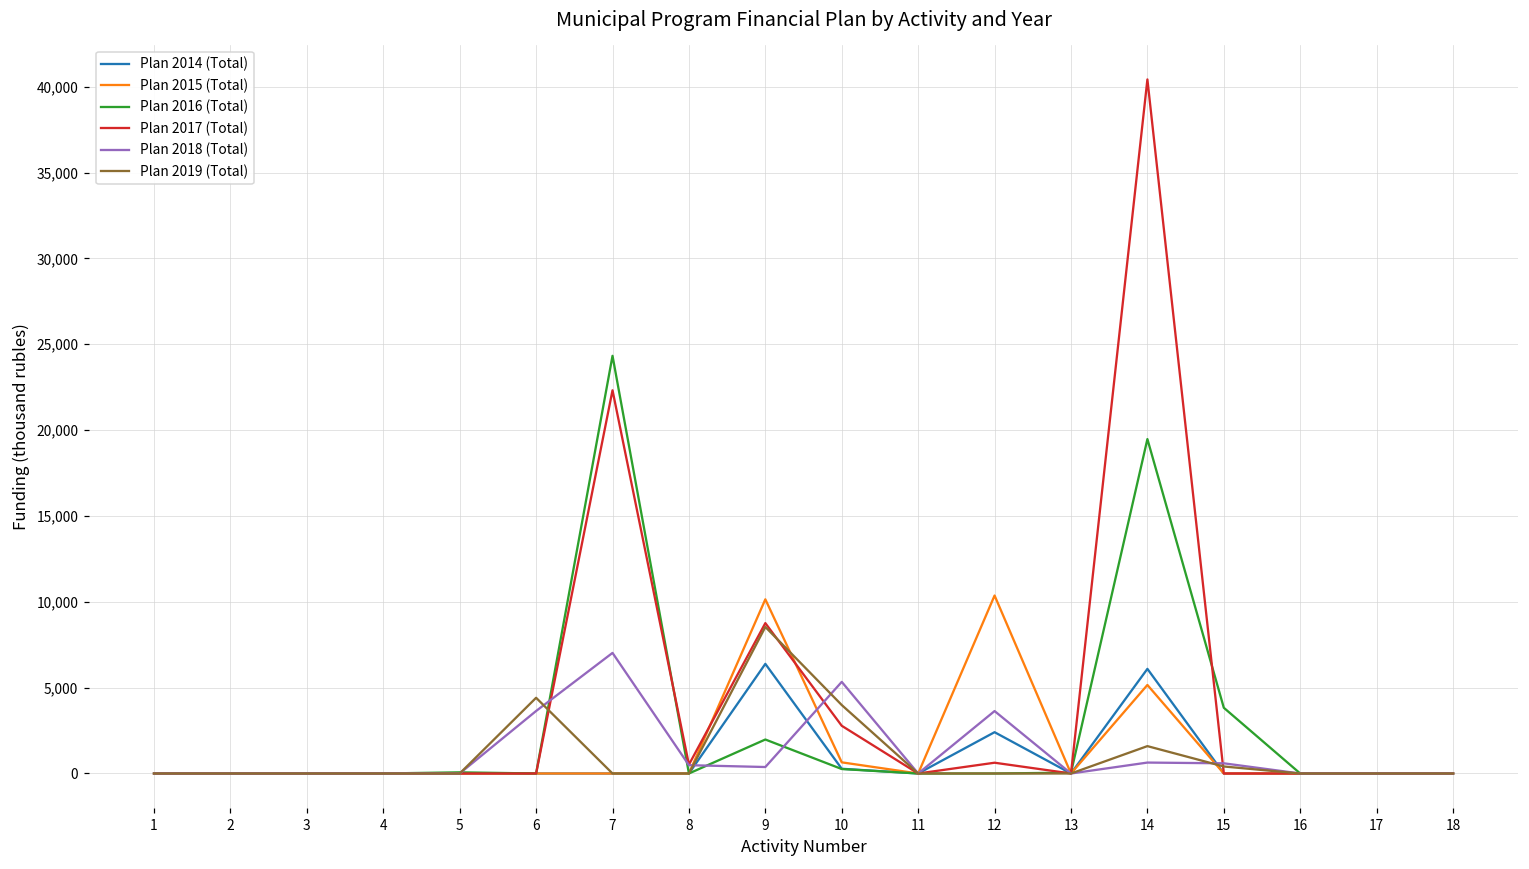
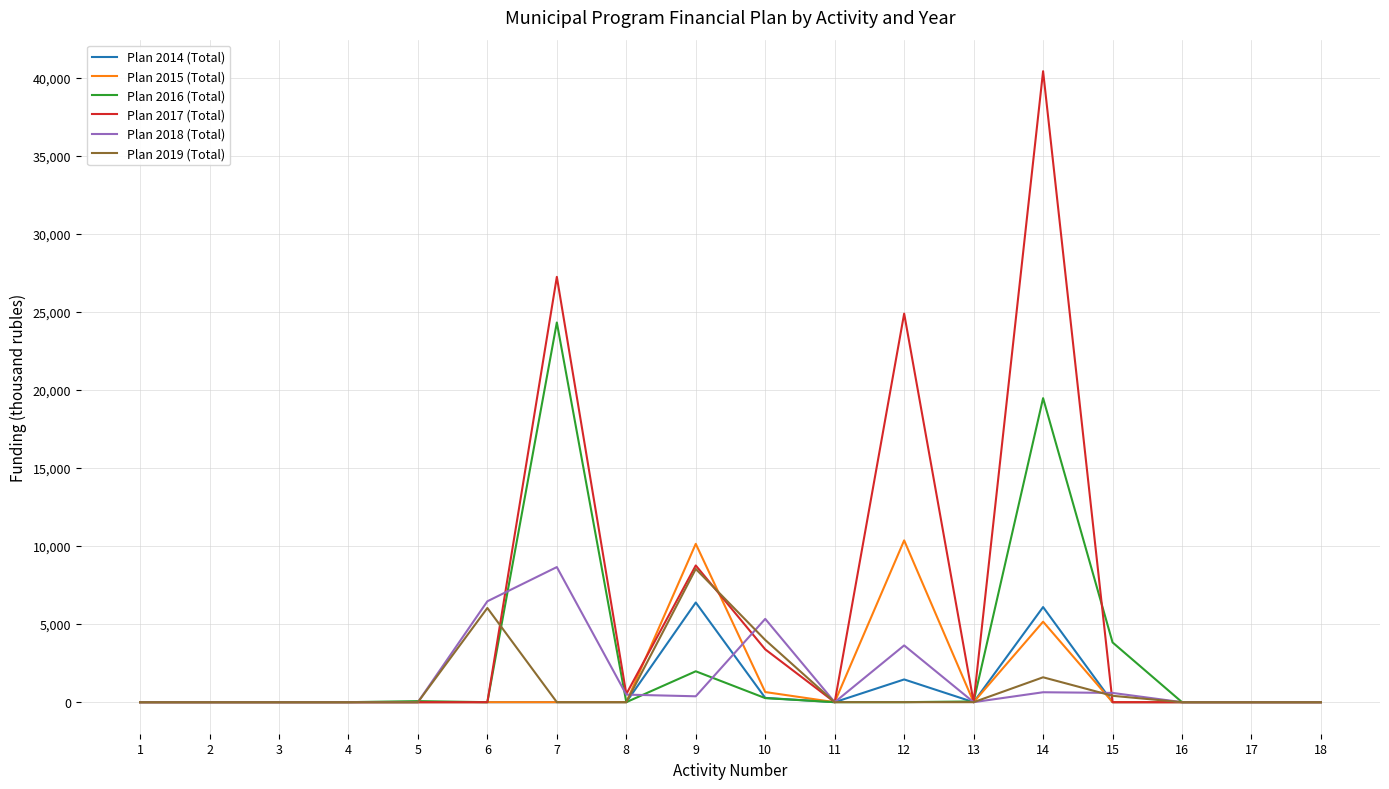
  {
    "Plan 2014 (Total)": {
      "9": "6,400",
-     "12": "2,400",
+     "12": "1,500",
      "14": "6,100"
    },
    "Plan 2015 (Total)": {
      "9": "10,100",
      "10": "600",
      "12": "10,400",
      "14": "5,200"
    },
    "Plan 2016 (Total)": {
      "7": "24,300",
      "9": "2,000",
      "14": "19,500",
      "15": "3,800"
    },
    "Plan 2017 (Total)": {
-     "7": "22,300",
+     "7": "27,200",
      "9": "8,800",
-     "10": "2,800",
-     "12": "600",
+     "10": "3,400",
+     "12": "24,900",
      "14": "40,400"
    },
    "Plan 2018 (Total)": {
-     "6": "3,600",
-     "7": "7,000",
+     "6": "6,500",
+     "7": "8,700",
      "9": "400",
      "10": "5,300",
      "12": "3,600",
      "14": "600",
      "15": "600"
    },
    "Plan 2019 (Total)": {
-     "6": "4,400",
+     "6": "6,000",
      "9": "8,500",
      "10": "4,000",
      "14": "1,600",
      "15": "400"
    }
  }
